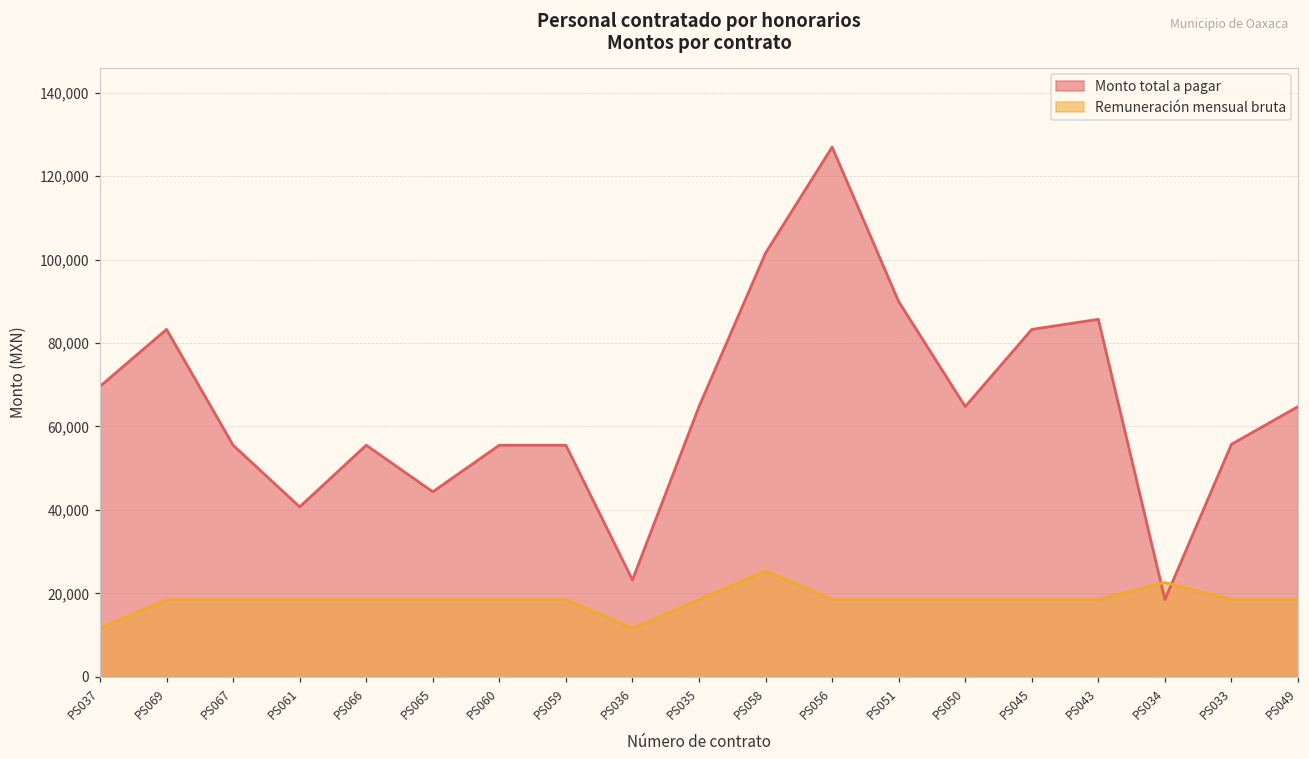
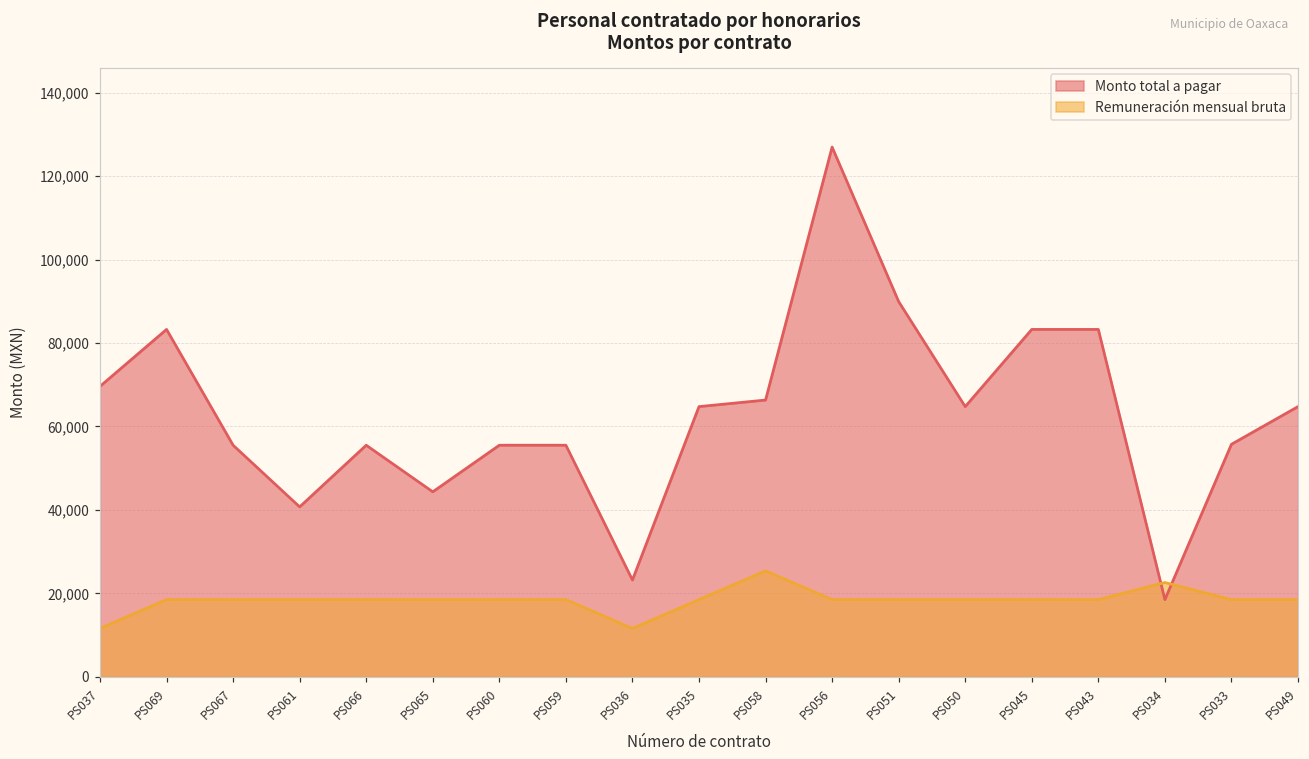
  {
    "Monto total a pagar": {
      "PS037": "70,000",
      "PS069": "83,000",
      "PS067": "56,000",
      "PS061": "41,000",
      "PS066": "56,000",
      "PS065": "44,000",
      "PS060": "56,000",
      "PS059": "56,000",
      "PS036": "23,000",
      "PS035": "65,000",
-     "PS058": "102,000",
+     "PS058": "66,000",
      "PS056": "127,000",
      "PS051": "90,000",
      "PS050": "65,000",
      "PS045": "83,000",
-     "PS043": "86,000",
+     "PS043": "83,000",
      "PS034": "19,000",
      "PS033": "56,000",
      "PS049": "65,000"
    },
    "Remuneración mensual bruta": {
      "PS037": "12,000",
      "PS069": "19,000",
      "PS067": "19,000",
      "PS061": "19,000",
      "PS066": "19,000",
      "PS065": "19,000",
      "PS060": "19,000",
      "PS059": "19,000",
      "PS036": "12,000",
      "PS035": "19,000",
      "PS058": "25,000",
      "PS056": "19,000",
      "PS051": "19,000",
      "PS050": "19,000",
      "PS045": "19,000",
      "PS043": "19,000",
      "PS034": "23,000",
      "PS033": "19,000",
      "PS049": "19,000"
    }
  }
